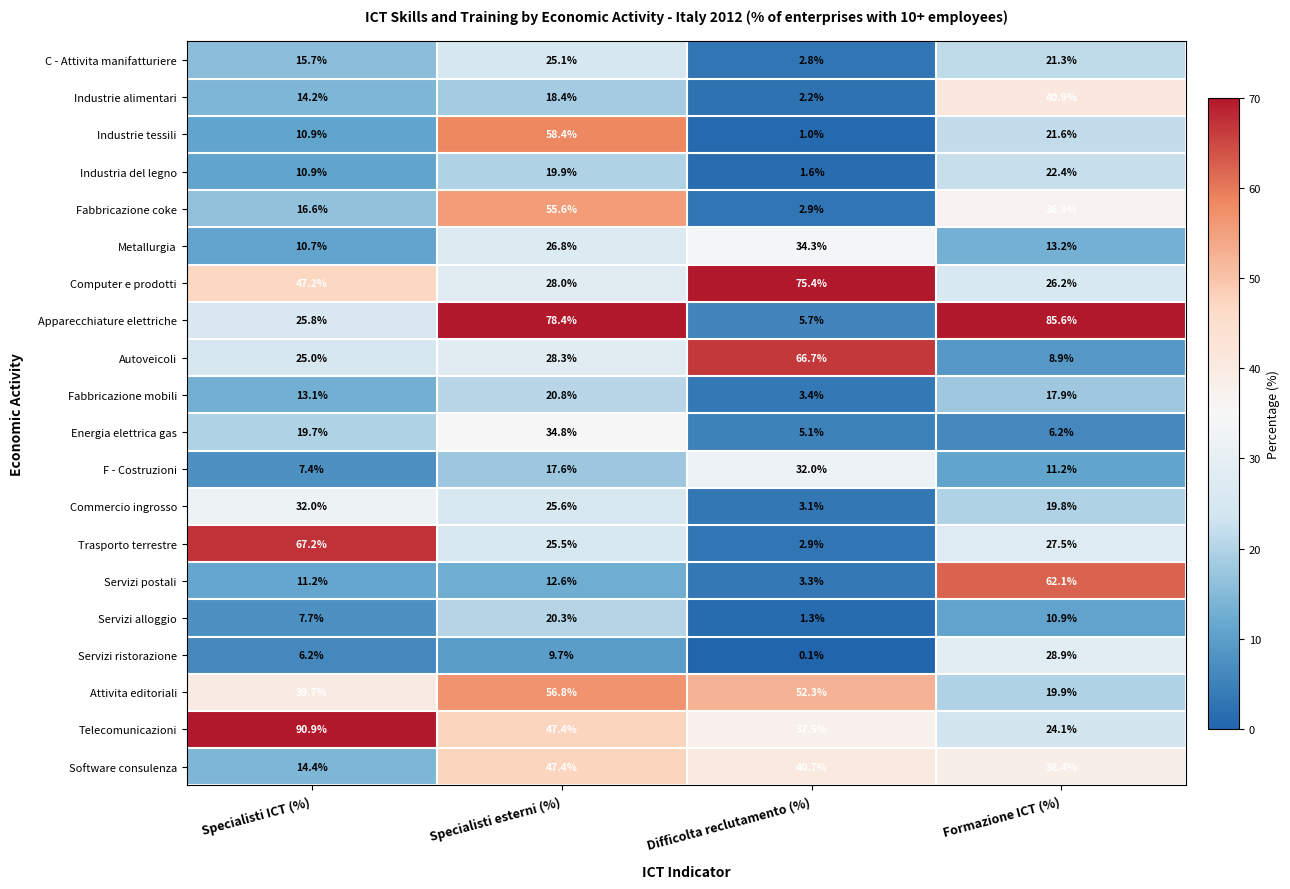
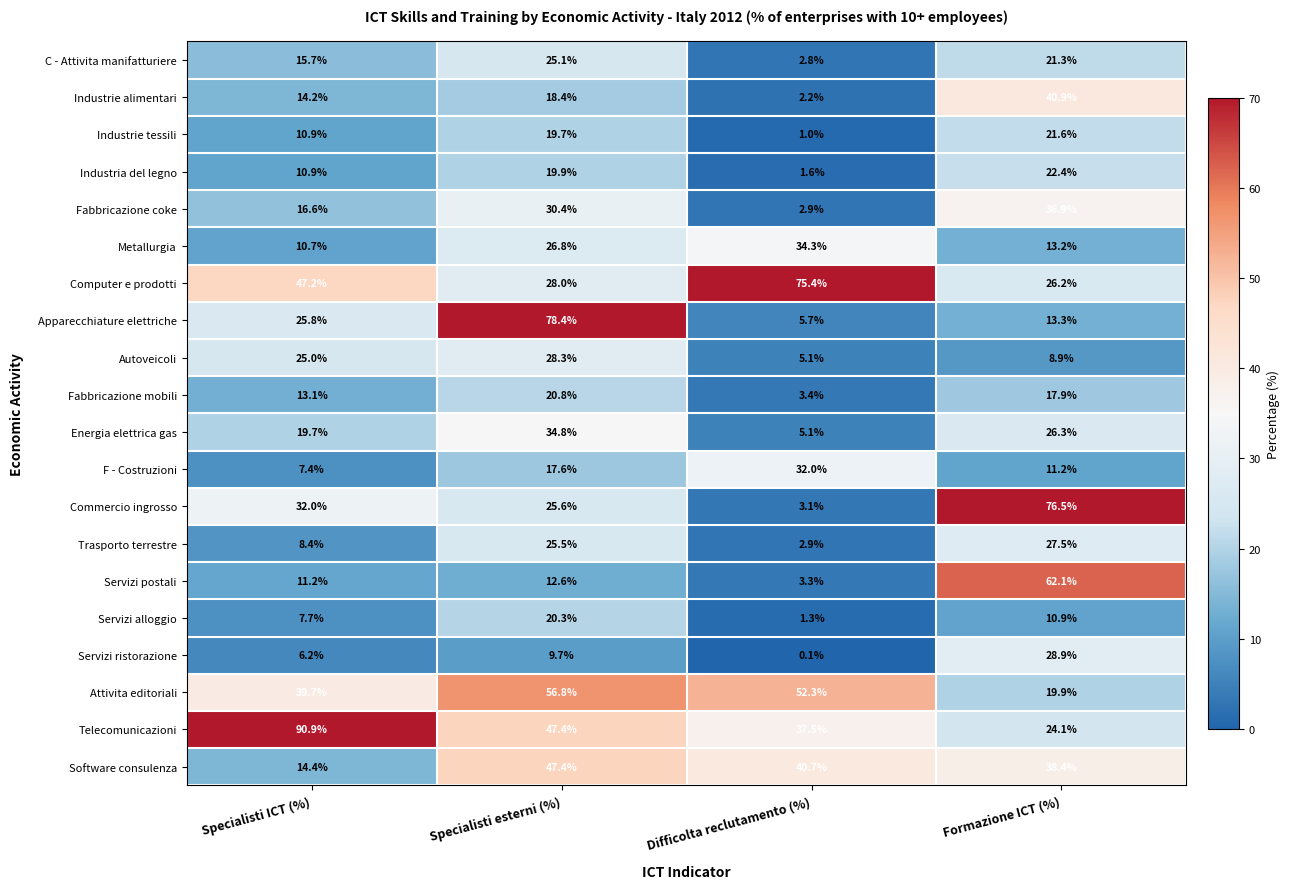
  {
    "C - Attivita manifatturiere": {
      "Specialisti ICT (%)": "15.7%",
      "Specialisti esterni (%)": "25.1%",
      "Difficolta reclutamento (%)": "2.8%",
      "Formazione ICT (%)": "21.3%"
    },
    "Industrie alimentari": {
      "Specialisti ICT (%)": "14.2%",
      "Specialisti esterni (%)": "18.4%",
      "Difficolta reclutamento (%)": "2.2%"
    },
    "Industrie tessili": {
      "Specialisti ICT (%)": "10.9%",
-     "Specialisti esterni (%)": "58.4%",
+     "Specialisti esterni (%)": "19.7%",
      "Difficolta reclutamento (%)": "1.0%",
      "Formazione ICT (%)": "21.6%"
    },
    "Industria del legno": {
      "Specialisti ICT (%)": "10.9%",
      "Specialisti esterni (%)": "19.9%",
      "Difficolta reclutamento (%)": "1.6%",
      "Formazione ICT (%)": "22.4%"
    },
    "Fabbricazione coke": {
      "Specialisti ICT (%)": "16.6%",
-     "Specialisti esterni (%)": "55.6%",
+     "Specialisti esterni (%)": "30.4%",
      "Difficolta reclutamento (%)": "2.9%"
    },
    "Metallurgia": {
      "Specialisti ICT (%)": "10.7%",
      "Specialisti esterni (%)": "26.8%",
      "Difficolta reclutamento (%)": "34.3%",
      "Formazione ICT (%)": "13.2%"
    },
    "Computer e prodotti": {
      "Specialisti ICT (%)": "47.2%",
      "Specialisti esterni (%)": "28.0%",
      "Difficolta reclutamento (%)": "75.4%",
      "Formazione ICT (%)": "26.2%"
    },
    "Apparecchiature elettriche": {
      "Specialisti ICT (%)": "25.8%",
      "Specialisti esterni (%)": "78.4%",
      "Difficolta reclutamento (%)": "5.7%",
-     "Formazione ICT (%)": "85.6%"
+     "Formazione ICT (%)": "13.3%"
    },
    "Autoveicoli": {
      "Specialisti ICT (%)": "25.0%",
      "Specialisti esterni (%)": "28.3%",
-     "Difficolta reclutamento (%)": "66.7%",
+     "Difficolta reclutamento (%)": "5.1%",
      "Formazione ICT (%)": "8.9%"
    },
    "Fabbricazione mobili": {
      "Specialisti ICT (%)": "13.1%",
      "Specialisti esterni (%)": "20.8%",
      "Difficolta reclutamento (%)": "3.4%",
      "Formazione ICT (%)": "17.9%"
    },
    "Energia elettrica gas": {
      "Specialisti ICT (%)": "19.7%",
      "Specialisti esterni (%)": "34.8%",
      "Difficolta reclutamento (%)": "5.1%",
-     "Formazione ICT (%)": "6.2%"
+     "Formazione ICT (%)": "26.3%"
    },
    "F - Costruzioni": {
      "Specialisti ICT (%)": "7.4%",
      "Specialisti esterni (%)": "17.6%",
      "Difficolta reclutamento (%)": "32.0%",
      "Formazione ICT (%)": "11.2%"
    },
    "Commercio ingrosso": {
      "Specialisti ICT (%)": "32.0%",
      "Specialisti esterni (%)": "25.6%",
      "Difficolta reclutamento (%)": "3.1%",
-     "Formazione ICT (%)": "19.8%"
+     "Formazione ICT (%)": "76.5%"
    },
    "Trasporto terrestre": {
-     "Specialisti ICT (%)": "67.2%",
+     "Specialisti ICT (%)": "8.4%",
      "Specialisti esterni (%)": "25.5%",
      "Difficolta reclutamento (%)": "2.9%",
      "Formazione ICT (%)": "27.5%"
    },
    "Servizi postali": {
      "Specialisti ICT (%)": "11.2%",
      "Specialisti esterni (%)": "12.6%",
      "Difficolta reclutamento (%)": "3.3%",
      "Formazione ICT (%)": "62.1%"
    },
    "Servizi alloggio": {
      "Specialisti ICT (%)": "7.7%",
      "Specialisti esterni (%)": "20.3%",
      "Difficolta reclutamento (%)": "1.3%",
      "Formazione ICT (%)": "10.9%"
    },
    "Servizi ristorazione": {
      "Specialisti ICT (%)": "6.2%",
      "Specialisti esterni (%)": "9.7%",
      "Difficolta reclutamento (%)": "0.1%",
      "Formazione ICT (%)": "28.9%"
    },
    "Attivita editoriali": {
      "Specialisti esterni (%)": "56.8%",
      "Difficolta reclutamento (%)": "52.3%",
      "Formazione ICT (%)": "19.9%"
    },
    "Telecomunicazioni": {
      "Specialisti ICT (%)": "90.9%",
      "Specialisti esterni (%)": "47.4%",
      "Formazione ICT (%)": "24.1%"
    },
    "Software consulenza": {
      "Specialisti ICT (%)": "14.4%",
      "Specialisti esterni (%)": "47.4%"
    }
  }
